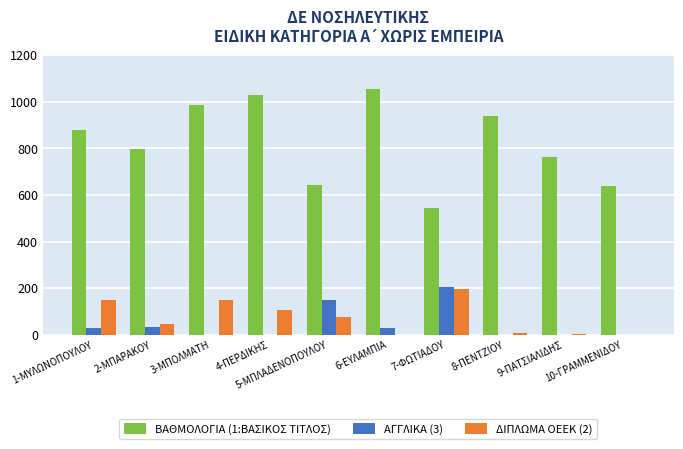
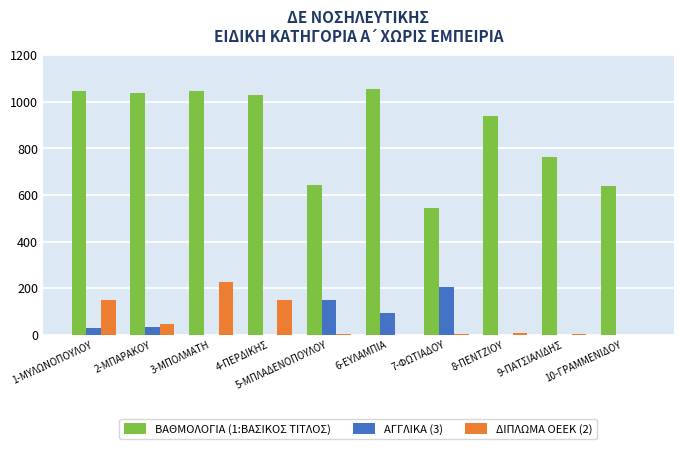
  {
    "ΒΑΘΜΟΛΟΓΙΑ (1:ΒΑΣΙΚΟΣ ΤΙΤΛΟΣ)": {
-     "1-ΜΥΛΩΝΟΠΟΥΛΟΥ": 880,
-     "2-ΜΠΑΡΑΚΟΥ": 800,
-     "3-ΜΠΟΛΜΑΤΗ": 990,
+     "1-ΜΥΛΩΝΟΠΟΥΛΟΥ": 1050,
+     "2-ΜΠΑΡΑΚΟΥ": 1040,
+     "3-ΜΠΟΛΜΑΤΗ": 1050,
      "4-ΠΕΡΔΙΚΗΣ": 1030,
      "5-ΜΠΛΑΔΕΝΟΠΟΥΛΟΥ": 640,
      "6-ΕΥΛΑΜΠΙΑ": 1060,
      "7-ΦΩΤΙΑΔΟΥ": 540,
      "8-ΠΕΝΤΖΙΟΥ": 940,
      "9-ΠΑΤΣΙΑΛΙΔΗΣ": 760,
      "10-ΓΡΑΜΜΕΝΙΔΟΥ": 640
    },
    "ΑΓΓΛΙΚΑ (3)": {
      "1-ΜΥΛΩΝΟΠΟΥΛΟΥ": 30,
      "2-ΜΠΑΡΑΚΟΥ": 40,
      "3-ΜΠΟΛΜΑΤΗ": 0,
      "4-ΠΕΡΔΙΚΗΣ": 0,
      "5-ΜΠΛΑΔΕΝΟΠΟΥΛΟΥ": 150,
-     "6-ΕΥΛΑΜΠΙΑ": 30,
+     "6-ΕΥΛΑΜΠΙΑ": 90,
      "7-ΦΩΤΙΑΔΟΥ": 200,
      "8-ΠΕΝΤΖΙΟΥ": 0,
      "9-ΠΑΤΣΙΑΛΙΔΗΣ": 0,
      "10-ΓΡΑΜΜΕΝΙΔΟΥ": 0
    },
    "ΔΙΠΛΩΜΑ ΟΕΕΚ (2)": {
      "1-ΜΥΛΩΝΟΠΟΥΛΟΥ": 150,
      "2-ΜΠΑΡΑΚΟΥ": 50,
-     "3-ΜΠΟΛΜΑΤΗ": 150,
-     "4-ΠΕΡΔΙΚΗΣ": 110,
-     "5-ΜΠΛΑΔΕΝΟΠΟΥΛΟΥ": 80,
+     "3-ΜΠΟΛΜΑΤΗ": 230,
+     "4-ΠΕΡΔΙΚΗΣ": 150,
+     "5-ΜΠΛΑΔΕΝΟΠΟΥΛΟΥ": 10,
      "6-ΕΥΛΑΜΠΙΑ": 0,
-     "7-ΦΩΤΙΑΔΟΥ": 200,
+     "7-ΦΩΤΙΑΔΟΥ": 0,
      "10-ΓΡΑΜΜΕΝΙΔΟΥ": 0
    }
  }
